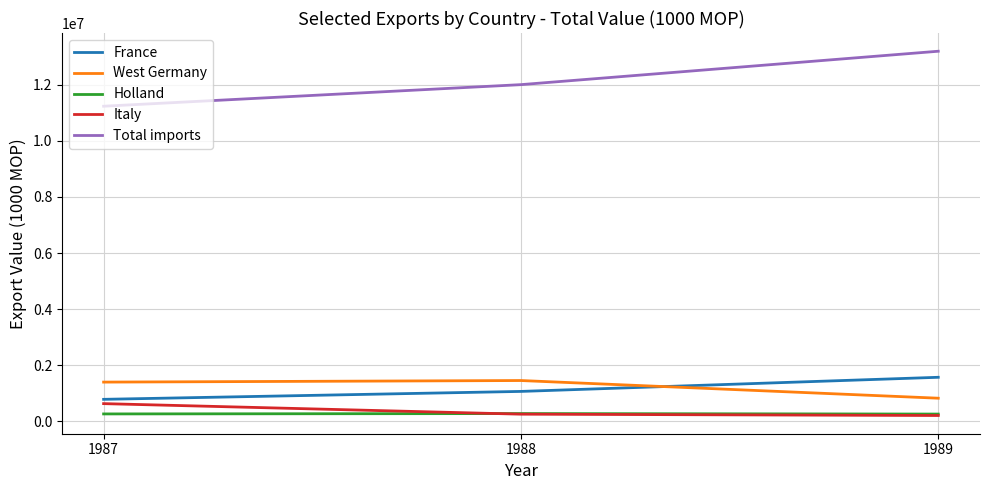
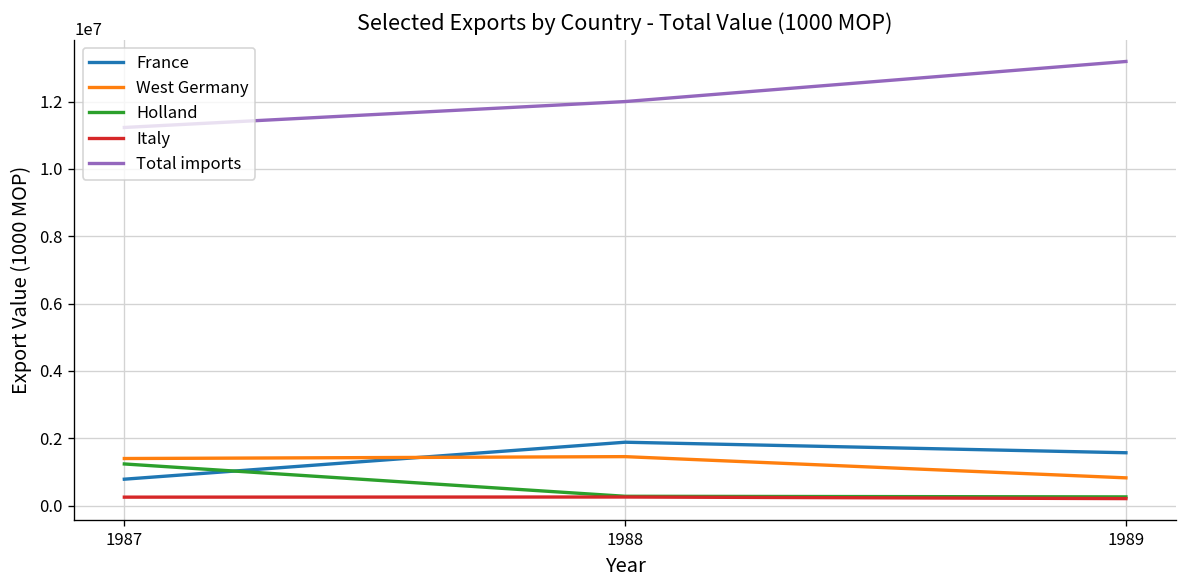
  {
    "France": {
      "1987": 800000,
-     "1988": 1100000,
+     "1988": 1900000,
      "1989": 1600000
    },
    "West Germany": {
      "1987": 1400000,
      "1988": 1500000,
      "1989": 800000
    },
    "Holland": {
-     "1987": 300000
+     "1987": 1200000
    },
    "Italy": {
-     "1987": 600000
+     "1987": 300000
    },
    "Total imports": {
      "1988": 12000000,
      "1989": 13200000
    }
  }
